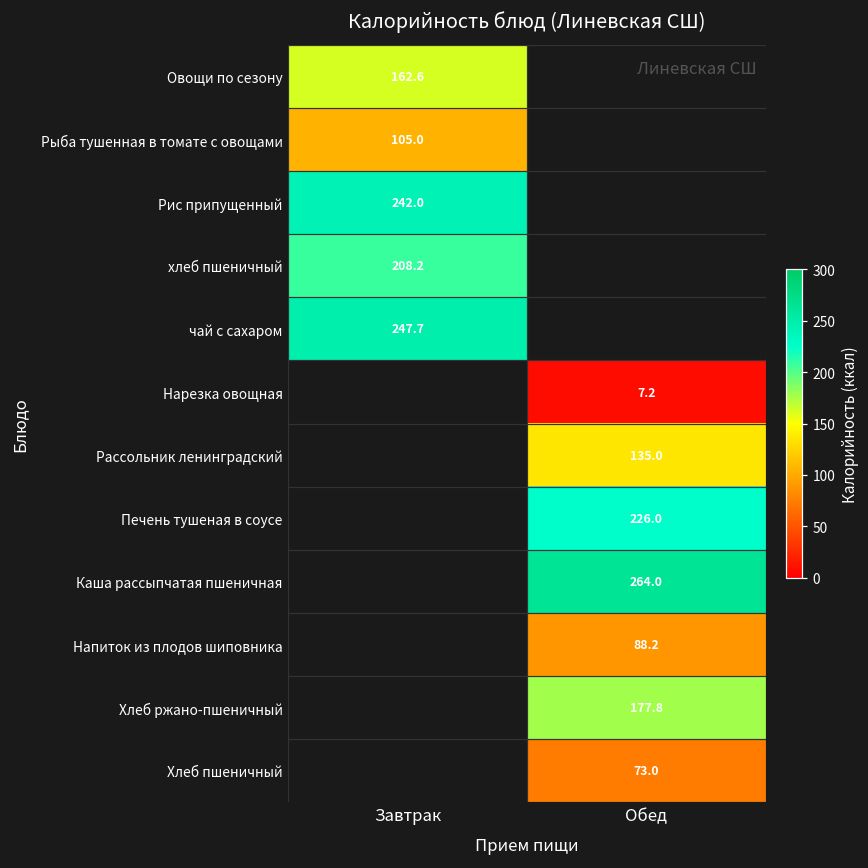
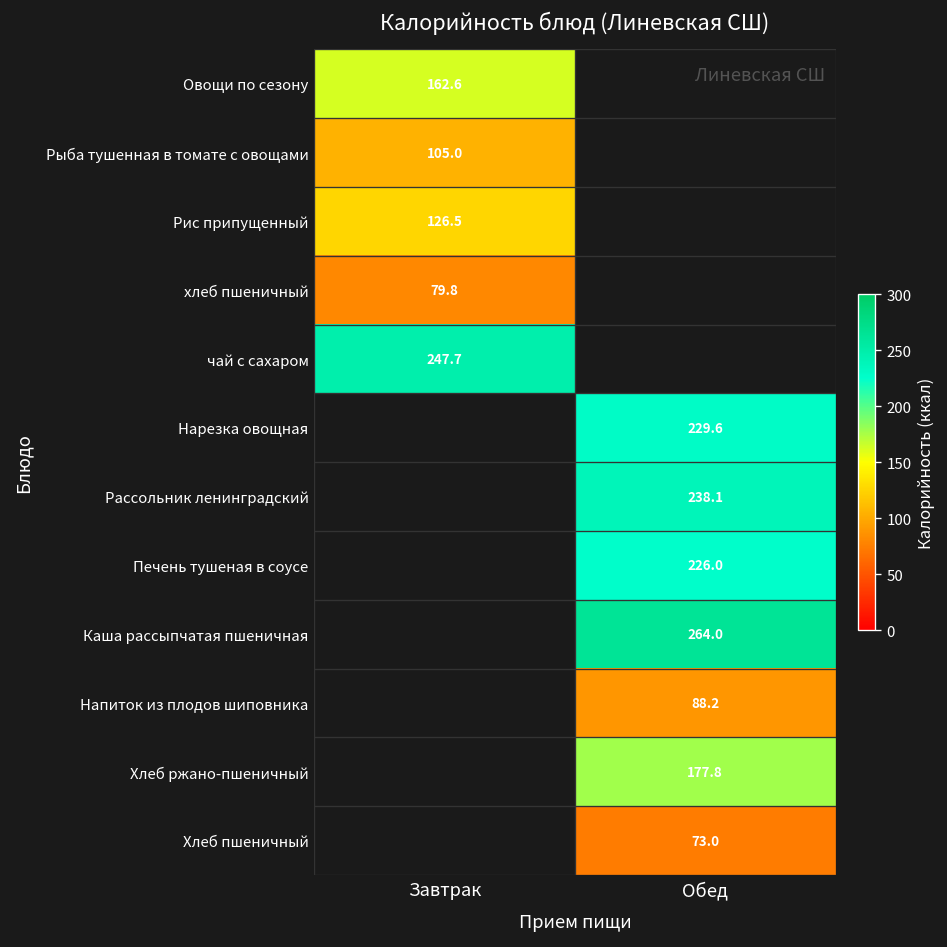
  {
    "Овощи по сезону": {
      "Завтрак": 162.6
    },
    "Рыба тушенная в томате с овощами": {
      "Завтрак": 105.0
    },
    "Рис припущенный": {
-     "Завтрак": 242.0
+     "Завтрак": 126.5
    },
    "хлеб пшеничный": {
-     "Завтрак": 208.2
+     "Завтрак": 79.8
    },
    "чай с сахаром": {
      "Завтрак": 247.7
    },
    "Нарезка овощная": {
-     "Обед": 7.2
+     "Обед": 229.6
    },
    "Рассольник ленинградский": {
-     "Обед": 135.0
+     "Обед": 238.1
    },
    "Печень тушеная в соусе": {
      "Обед": 226.0
    },
    "Каша рассыпчатая пшеничная": {
      "Обед": 264.0
    },
    "Напиток из плодов шиповника": {
      "Обед": 88.2
    },
    "Хлеб ржано-пшеничный": {
      "Обед": 177.8
    },
    "Хлеб пшеничный": {
      "Обед": 73.0
    }
  }
